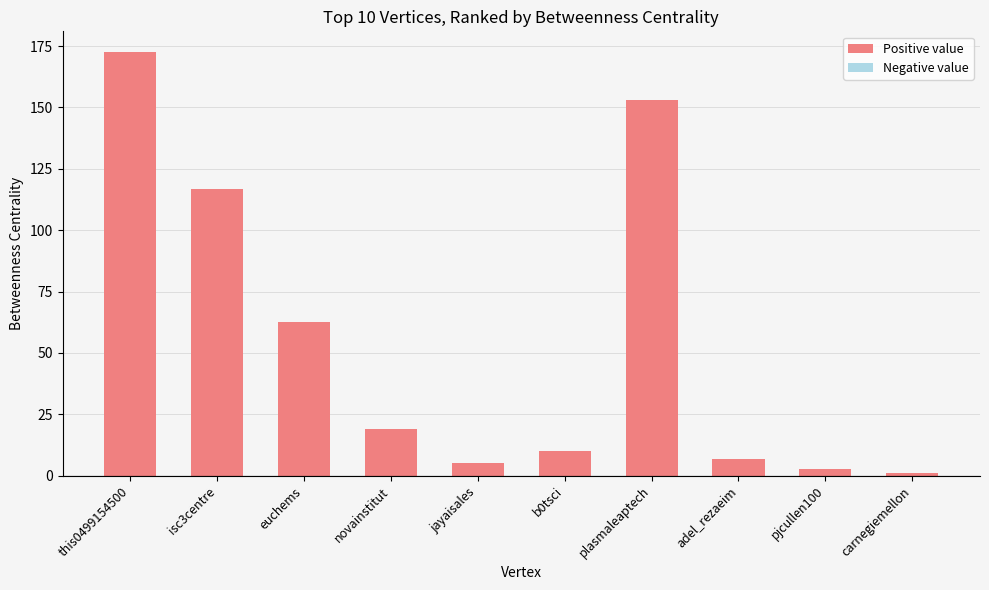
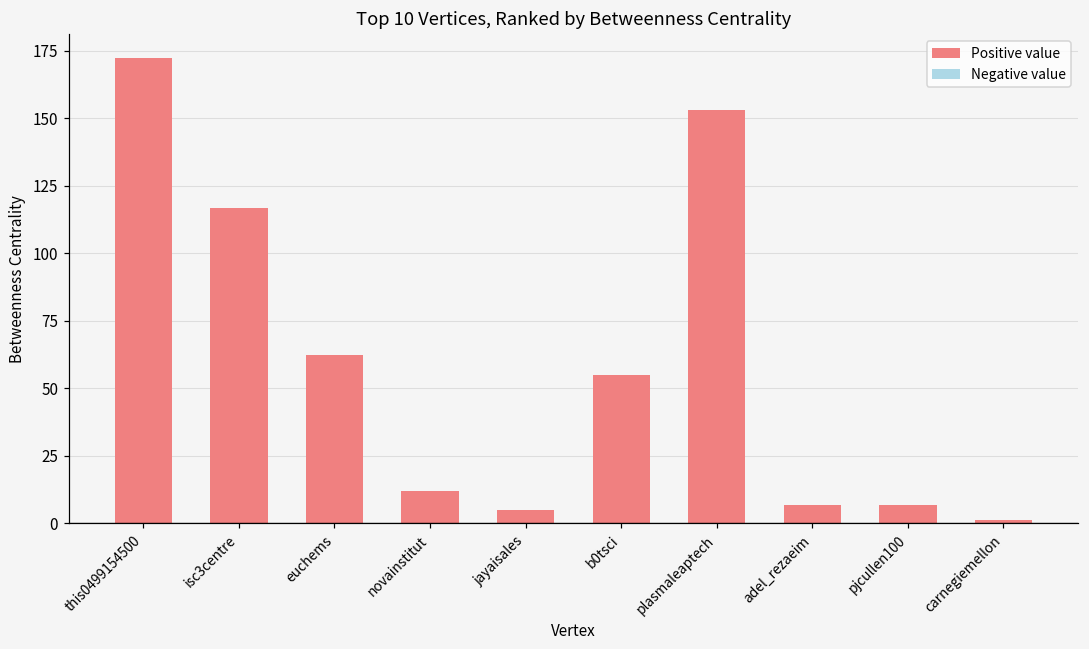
  {
    "Positive value": {
      "this0499154500": 172,
      "isc3centre": 117,
      "euchems": 62,
-     "novainstitut": 19,
+     "novainstitut": 12,
      "jayaisales": 5,
-     "b0tsci": 10,
+     "b0tsci": 55,
      "plasmaleaptech": 153,
      "adel_rezaeim": 7,
-     "pjcullen100": 3
+     "pjcullen100": 7
    },
    "Negative value": {
      "this0499154500": 0,
      "isc3centre": 0,
      "euchems": 0,
      "novainstitut": 0,
      "jayaisales": 0,
      "b0tsci": 0,
      "plasmaleaptech": 0,
      "adel_rezaeim": 0,
      "pjcullen100": 0,
      "carnegiemellon": 0
    }
  }
